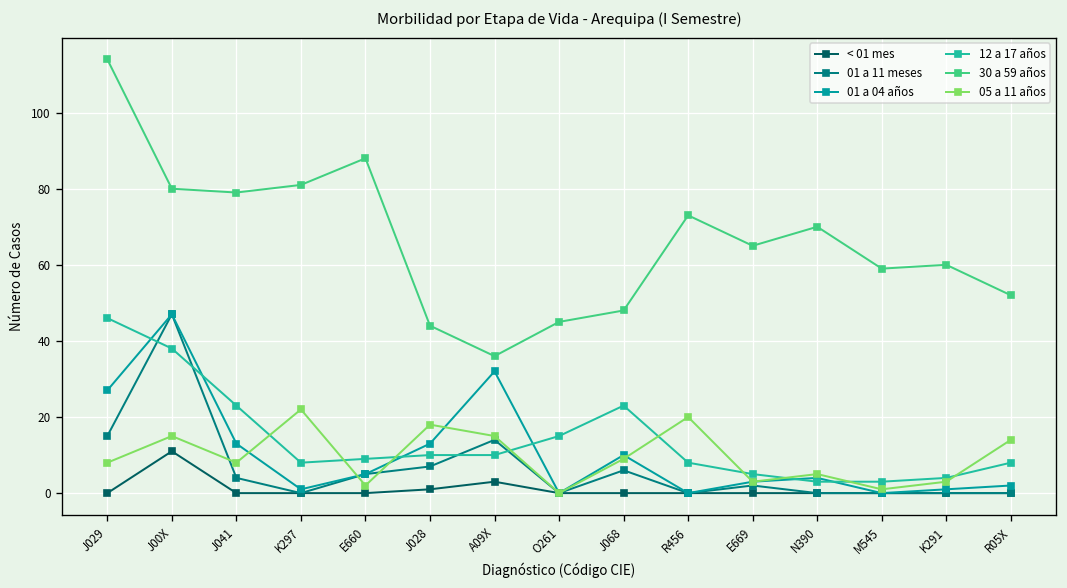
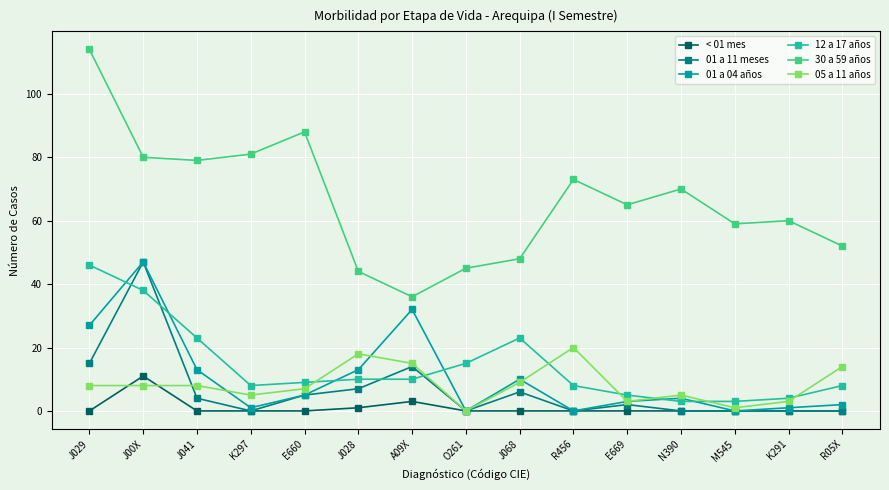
  {
    "05 a 11 años": {
      "J029": 8,
-     "J00X": 15,
+     "J00X": 8,
      "J041": 8,
-     "K297": 22,
-     "E660": 2,
+     "K297": 5,
+     "E660": 7,
      "J028": 18,
      "A09X": 15,
      "J068": 9,
      "R456": 20,
      "N390": 5,
      "M545": 1,
      "K291": 3,
      "R05X": 14
    }
  }
